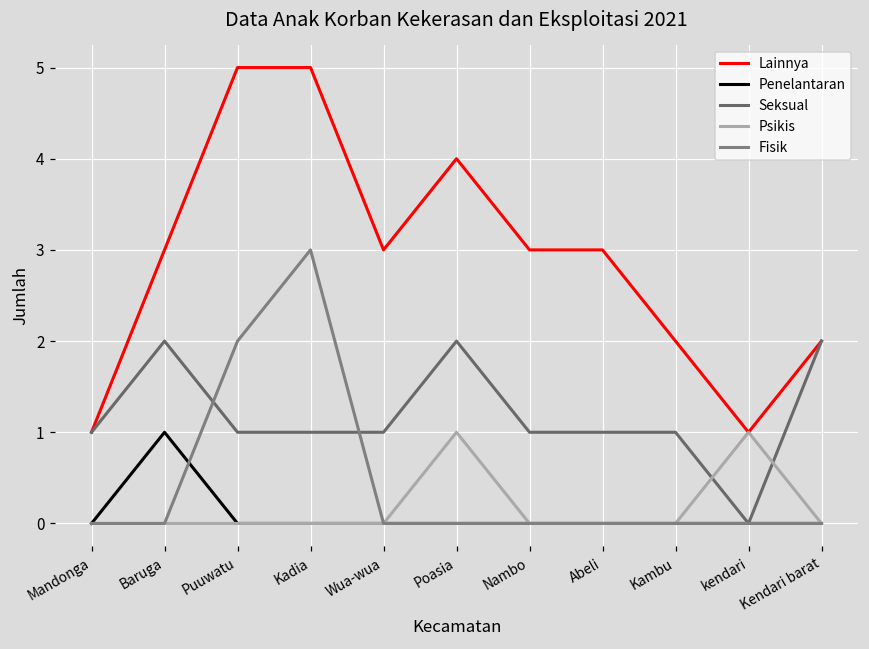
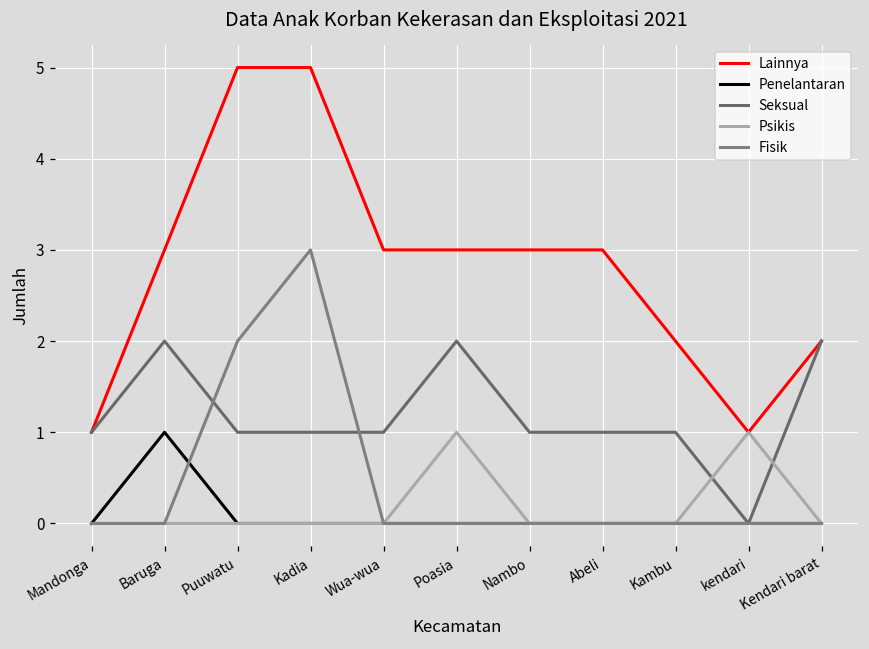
  {
    "Lainnya": {
      "Baruga": 3,
      "Puuwatu": 5,
      "Kadia": 5,
      "Wua-wua": 3,
-     "Poasia": 4,
+     "Poasia": 3,
      "Nambo": 3,
      "Abeli": 3,
      "Kambu": 2
    },
    "Penelantaran": {
      "Baruga": 1
    },
    "Psikis": {
      "Poasia": 1
    }
  }
